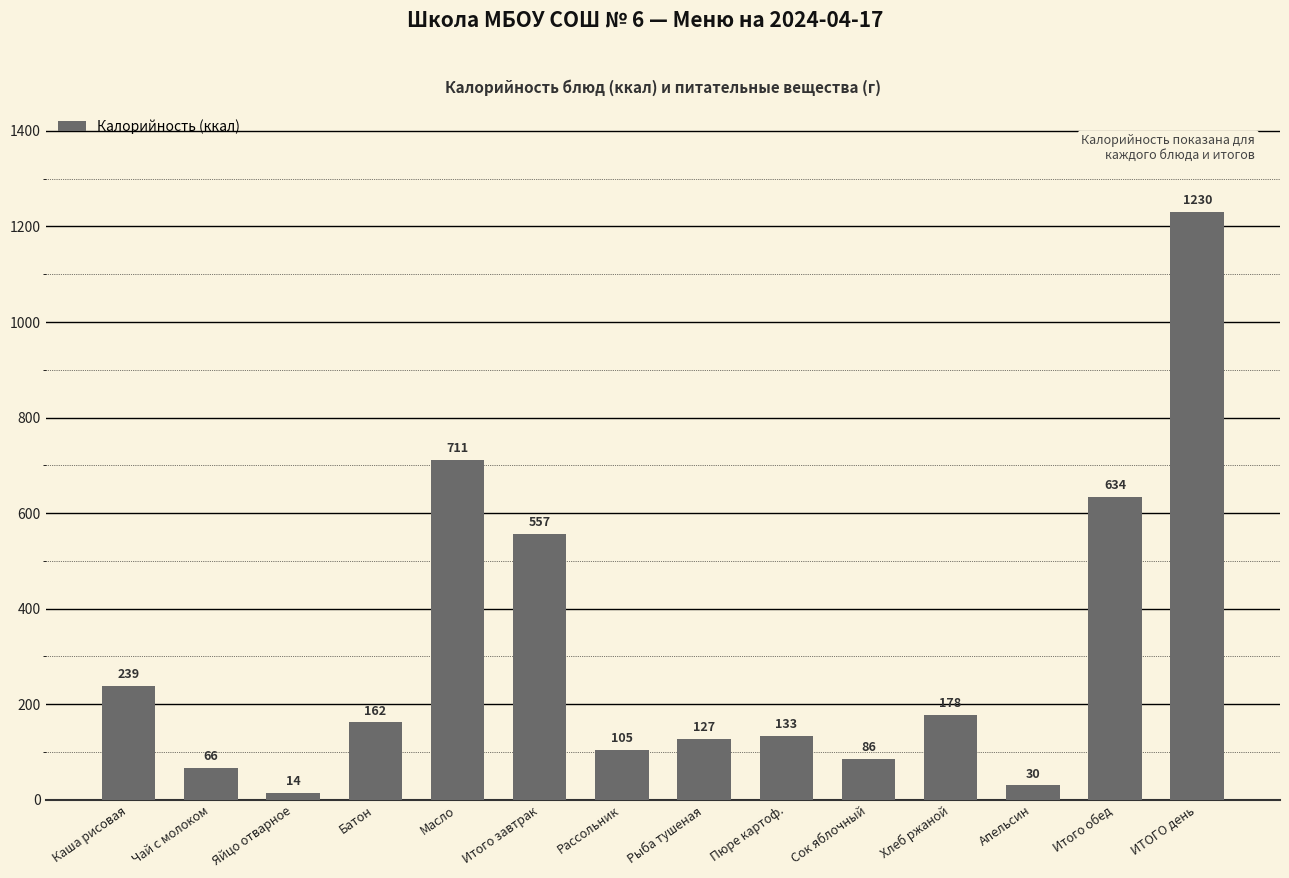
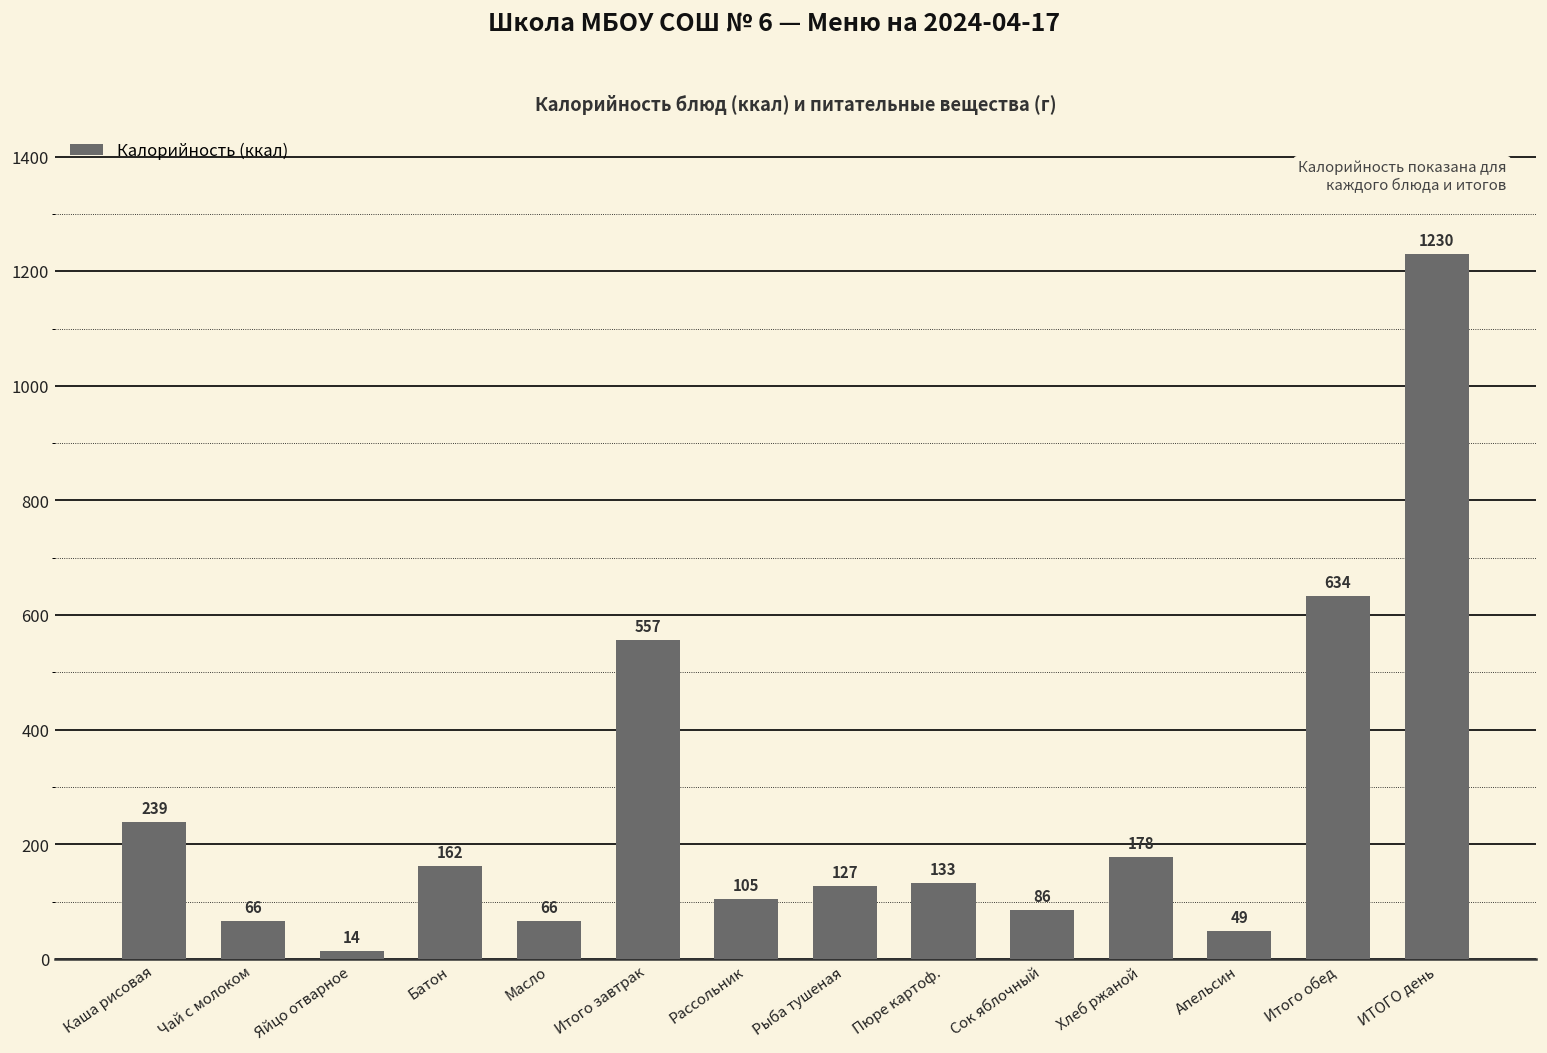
  {
    "Каша рисовая": 239,
    "Чай с молоком": 66,
    "Яйцо отварное": 14,
    "Батон": 162,
-   "Масло": 711,
+   "Масло": 66,
    "Итого завтрак": 557,
    "Рассольник": 105,
    "Рыба тушеная": 127,
    "Пюре картоф.": 133,
    "Сок яблочный": 86,
    "Хлеб ржаной": 178,
-   "Апельсин": 30,
+   "Апельсин": 49,
    "Итого обед": 634,
    "ИТОГО день": 1230
  }
